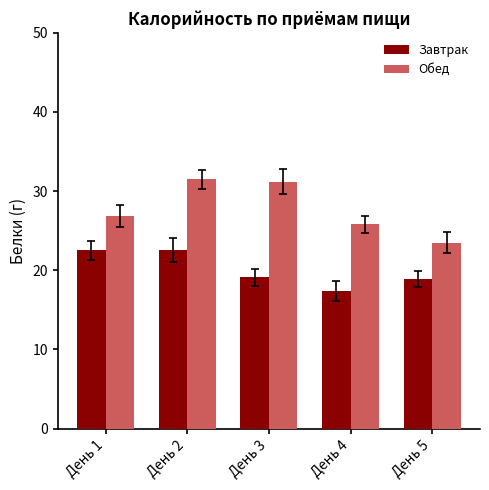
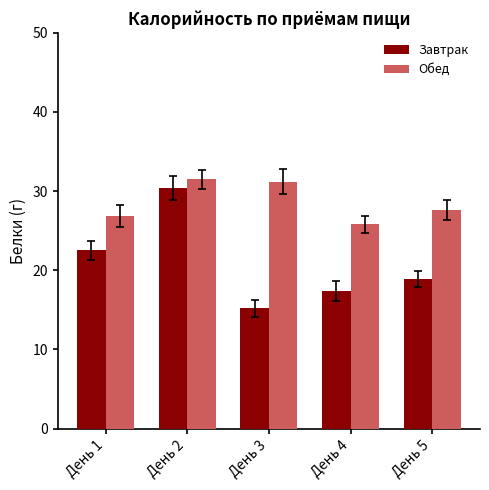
  {
    "Завтрак": {
      "День 1": 23,
-     "День 2": 23,
-     "День 3": 19,
+     "День 2": 30,
+     "День 3": 15,
      "День 4": 17,
      "День 5": 19
    },
    "Обед": {
      "День 1": 27,
      "День 2": 31,
      "День 3": 31,
      "День 4": 26,
-     "День 5": 24
+     "День 5": 28
    }
  }
